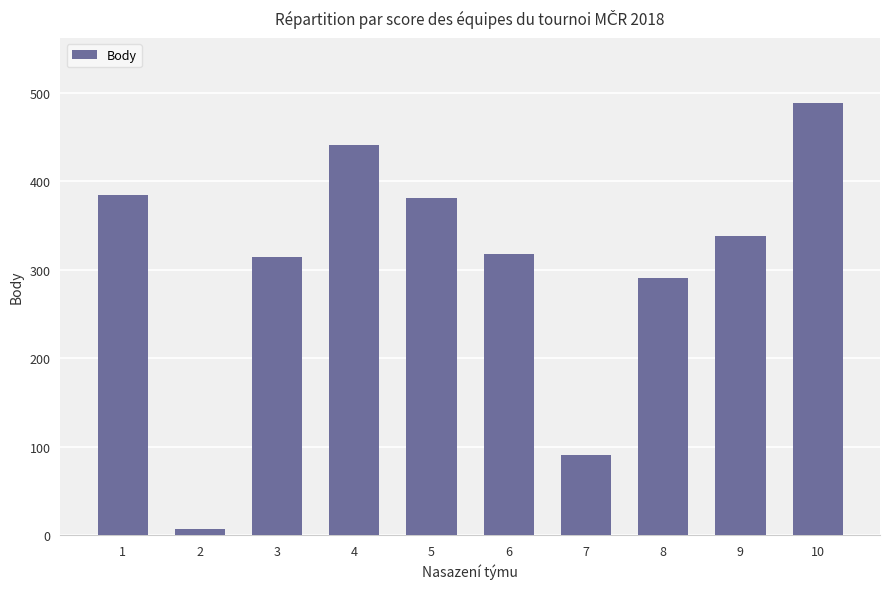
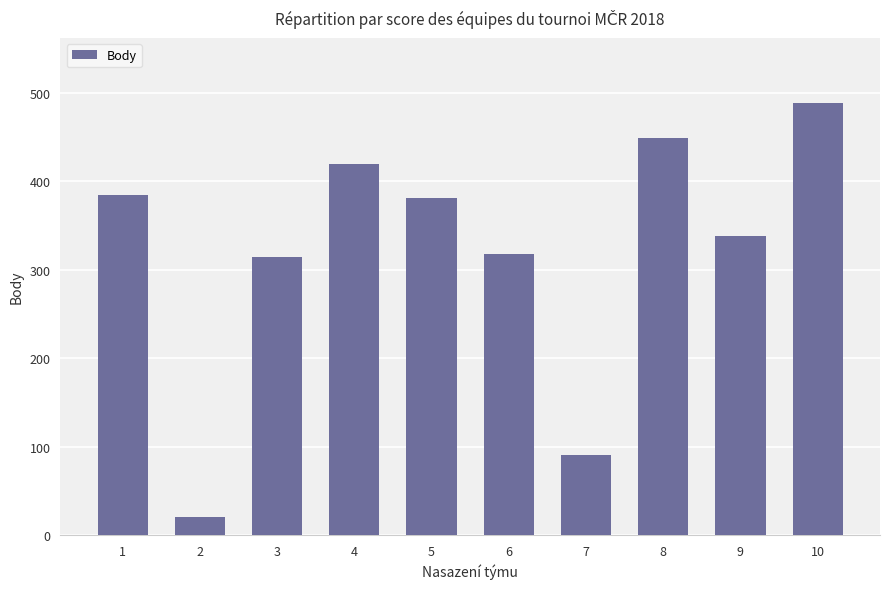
  {
    "1": 380,
-   "2": 10,
+   "2": 20,
    "3": 310,
-   "4": 440,
+   "4": 420,
    "5": 380,
    "6": 320,
    "7": 90,
-   "8": 290,
+   "8": 450,
    "9": 340,
    "10": 490
  }
